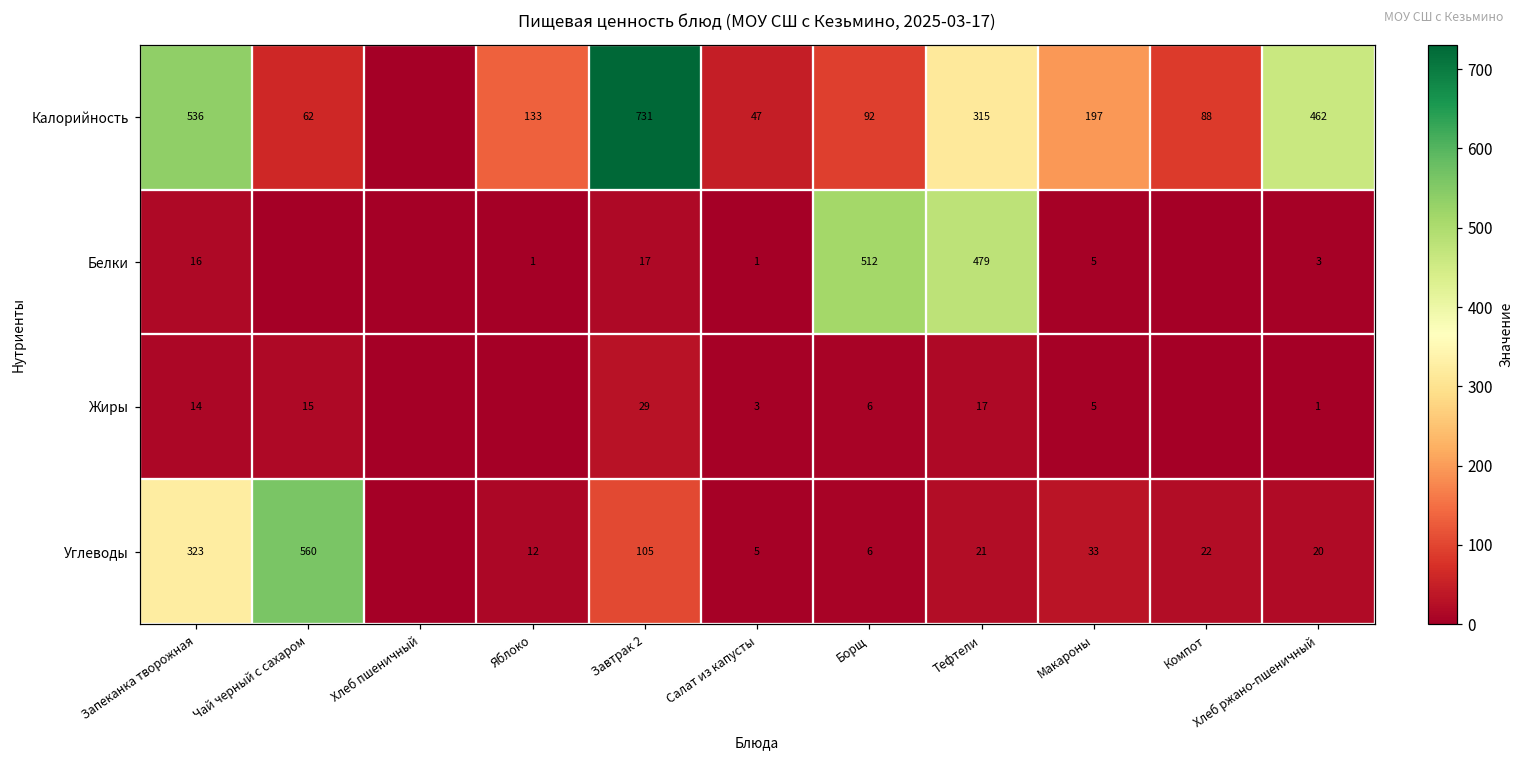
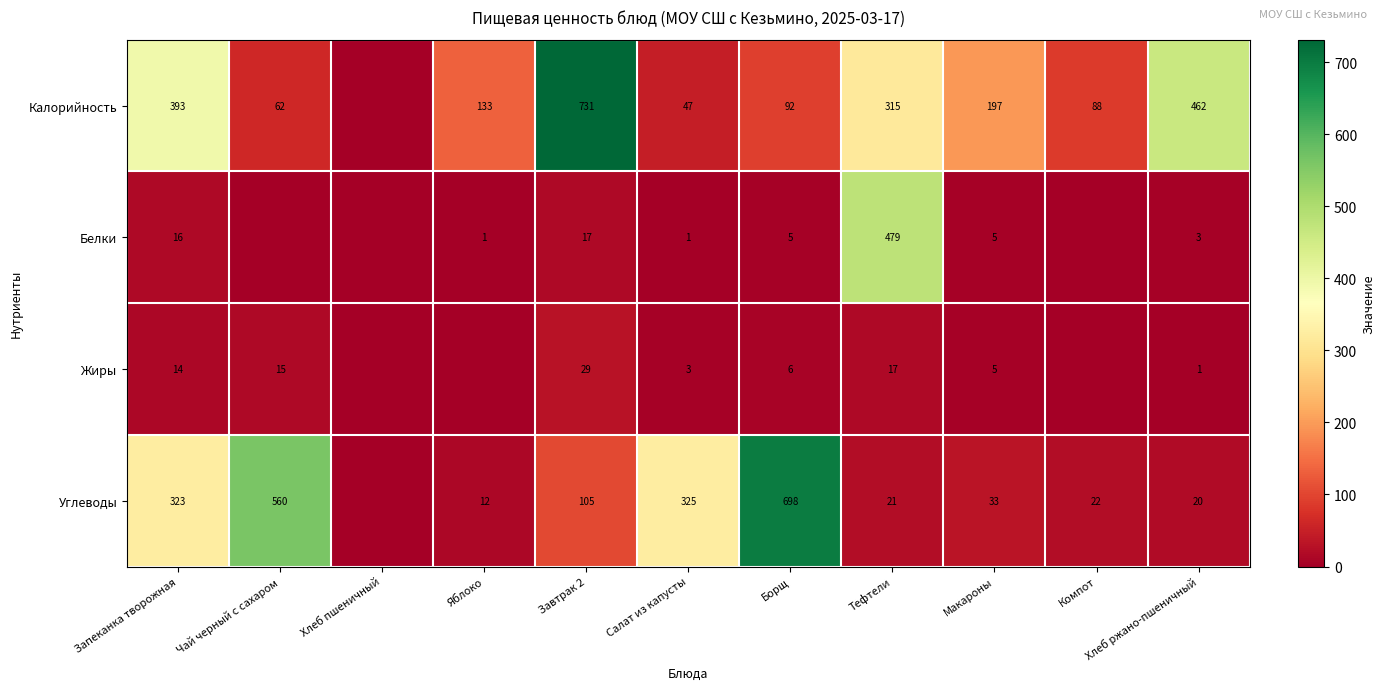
  {
    "Калорийность": {
-     "Запеканка творожная": 536,
+     "Запеканка творожная": 393,
      "Чай черный с сахаром": 62,
      "Яблоко": 133,
      "Завтрак 2": 731,
      "Салат из капусты": 47,
      "Борщ": 92,
      "Тефтели": 315,
      "Макароны": 197,
      "Компот": 88,
      "Хлеб ржано-пшеничный": 462
    },
    "Белки": {
      "Запеканка творожная": 16,
      "Яблоко": 1,
      "Завтрак 2": 17,
      "Салат из капусты": 1,
-     "Борщ": 512,
+     "Борщ": 5,
      "Тефтели": 479,
      "Макароны": 5,
      "Хлеб ржано-пшеничный": 3
    },
    "Жиры": {
      "Запеканка творожная": 14,
      "Чай черный с сахаром": 15,
      "Завтрак 2": 29,
      "Салат из капусты": 3,
      "Борщ": 6,
      "Тефтели": 17,
      "Макароны": 5,
      "Хлеб ржано-пшеничный": 1
    },
    "Углеводы": {
      "Запеканка творожная": 323,
      "Чай черный с сахаром": 560,
      "Яблоко": 12,
      "Завтрак 2": 105,
-     "Салат из капусты": 5,
-     "Борщ": 6,
+     "Салат из капусты": 325,
+     "Борщ": 698,
      "Тефтели": 21,
      "Макароны": 33,
      "Компот": 22,
      "Хлеб ржано-пшеничный": 20
    }
  }
